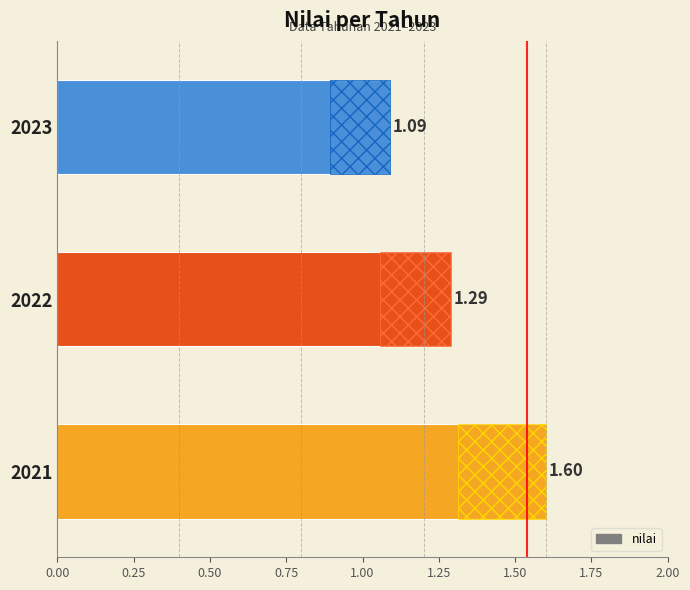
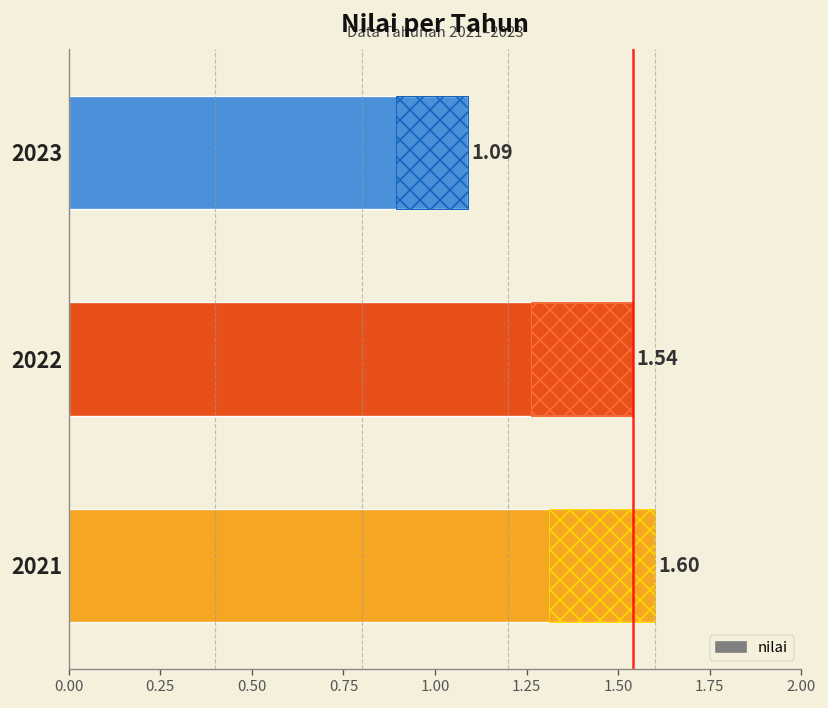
  {
    "2023": 1.09,
-   "2022": 1.29,
+   "2022": 1.54,
    "2021": 1.60
  }
